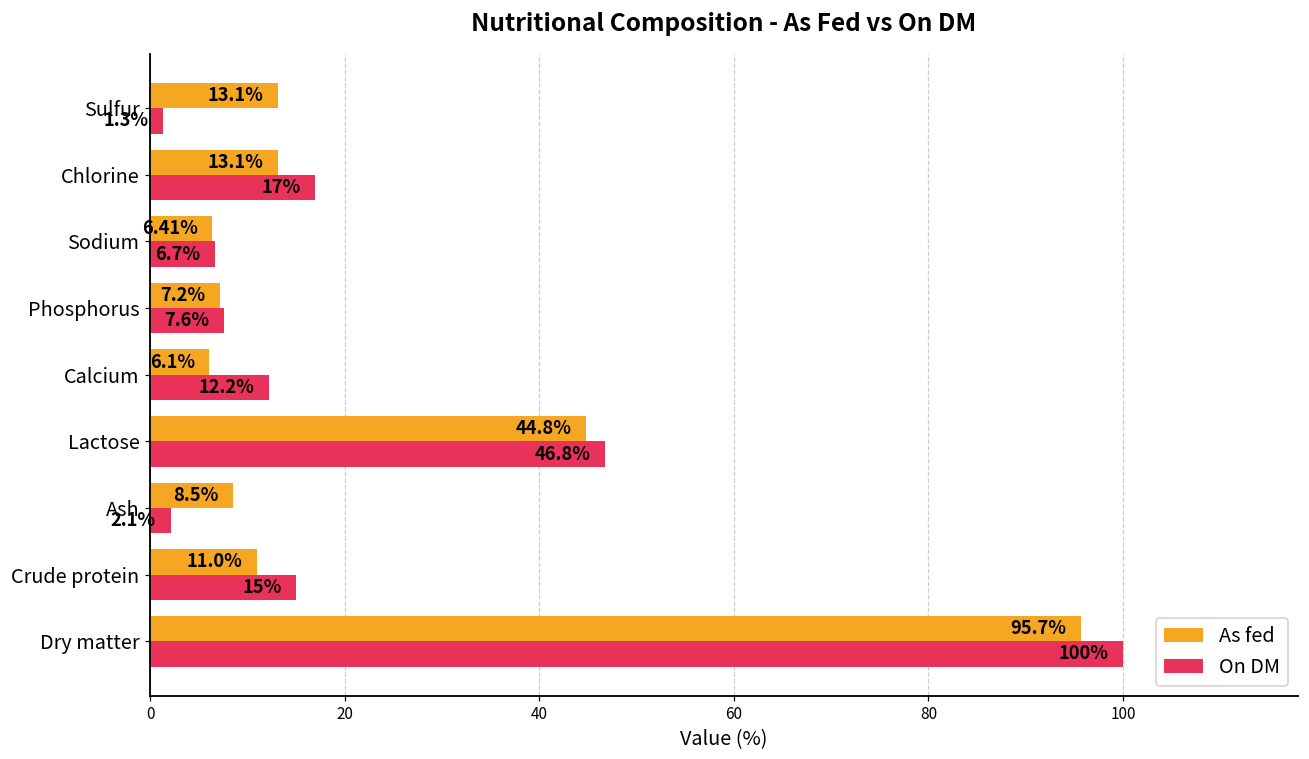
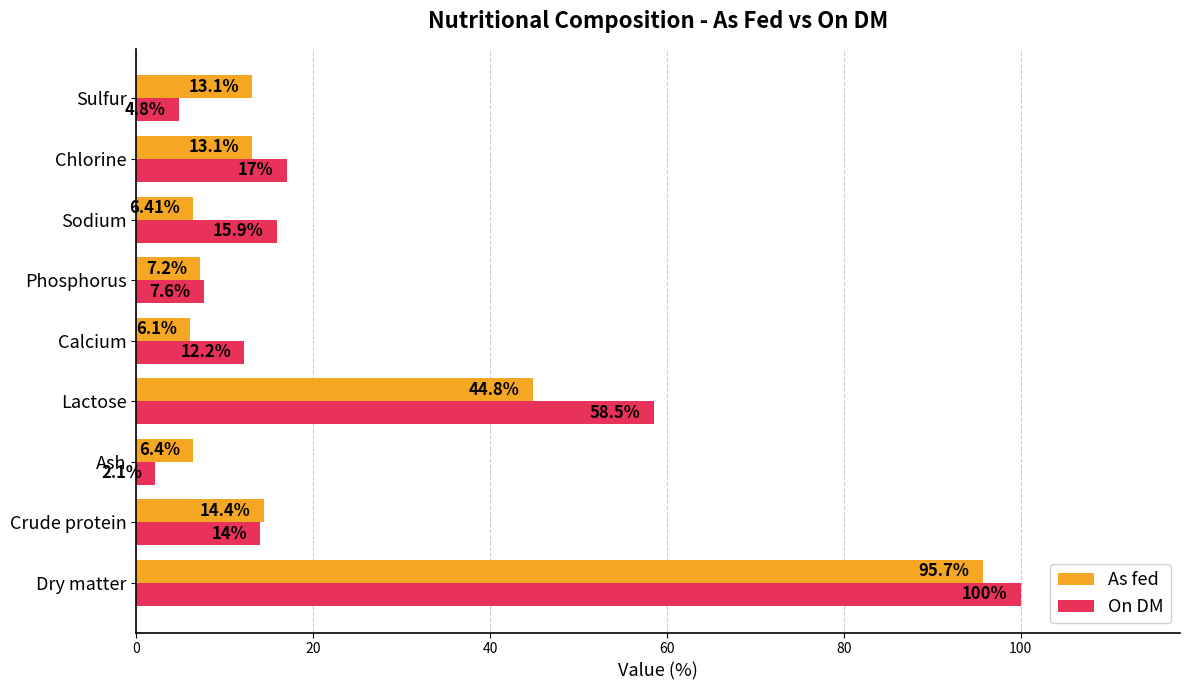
  {
    "As fed": {
      "Sulfur": "13.1%",
      "Chlorine": "13.1%",
      "Sodium": "6.41%",
      "Phosphorus": "7.2%",
      "Calcium": "6.1%",
      "Lactose": "44.8%",
-     "Ash": "8.5%",
-     "Crude protein": "11.0%",
+     "Ash": "6.4%",
+     "Crude protein": "14.4%",
      "Dry matter": "95.7%"
    },
    "On DM": {
-     "Sulfur": "1.3%",
+     "Sulfur": "4.8%",
      "Chlorine": "17%",
-     "Sodium": "6.7%",
+     "Sodium": "15.9%",
      "Phosphorus": "7.6%",
      "Calcium": "12.2%",
-     "Lactose": "46.8%",
+     "Lactose": "58.5%",
      "Ash": "2.1%",
-     "Crude protein": "15%",
+     "Crude protein": "14%",
      "Dry matter": "100%"
    }
  }
